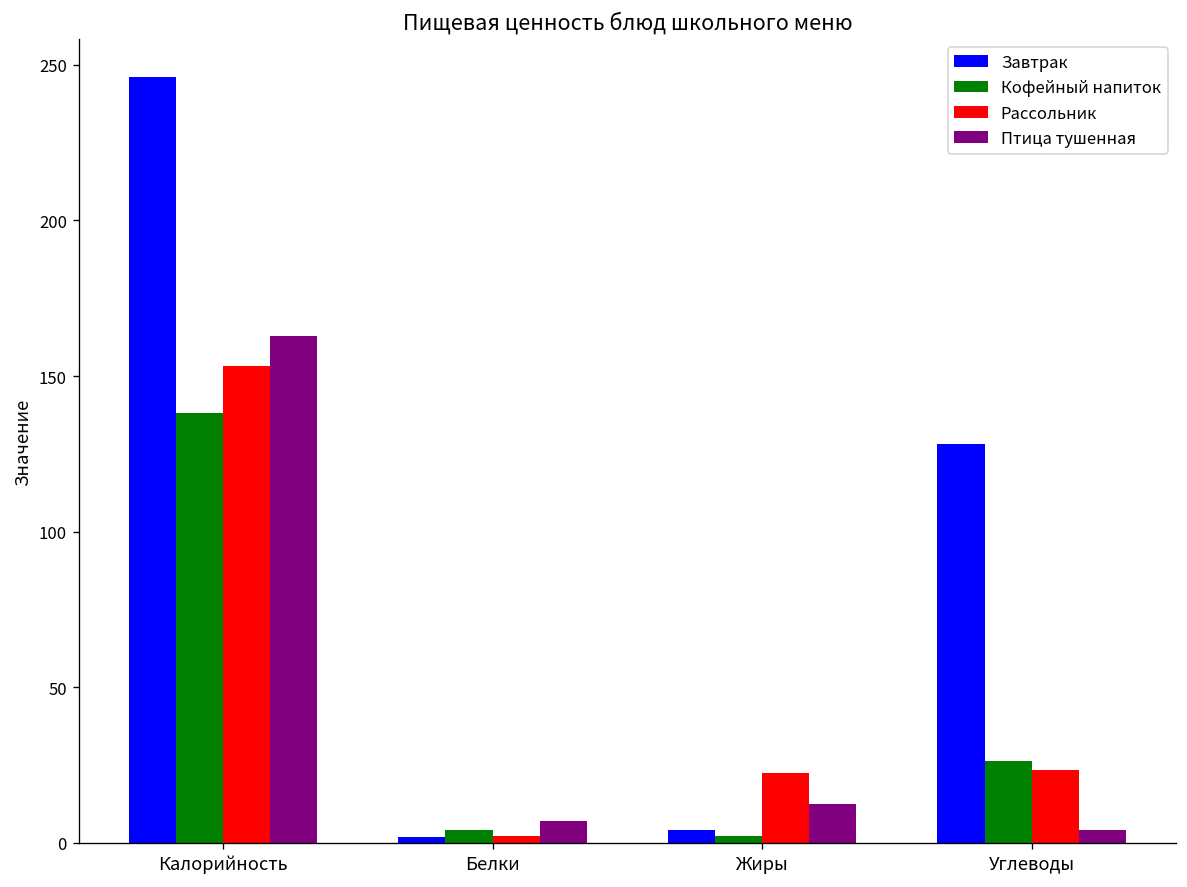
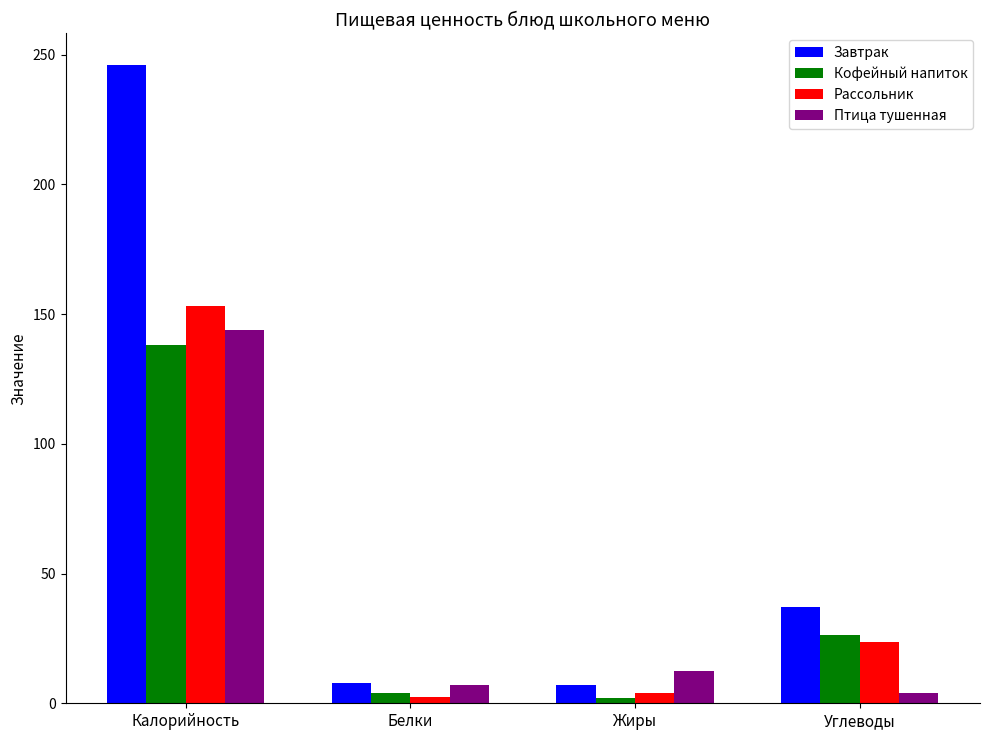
  {
    "Завтрак": {
      "Калорийность": 246,
-     "Белки": 2,
-     "Жиры": 4,
-     "Углеводы": 128
+     "Белки": 8,
+     "Жиры": 7,
+     "Углеводы": 37
    },
    "Кофейный напиток": {
      "Калорийность": 138,
      "Белки": 4,
      "Жиры": 2,
      "Углеводы": 26
    },
    "Рассольник": {
      "Калорийность": 153,
      "Белки": 2,
-     "Жиры": 23,
+     "Жиры": 4,
      "Углеводы": 24
    },
    "Птица тушенная": {
-     "Калорийность": 163,
+     "Калорийность": 144,
      "Белки": 7,
      "Жиры": 13,
      "Углеводы": 4
    }
  }
